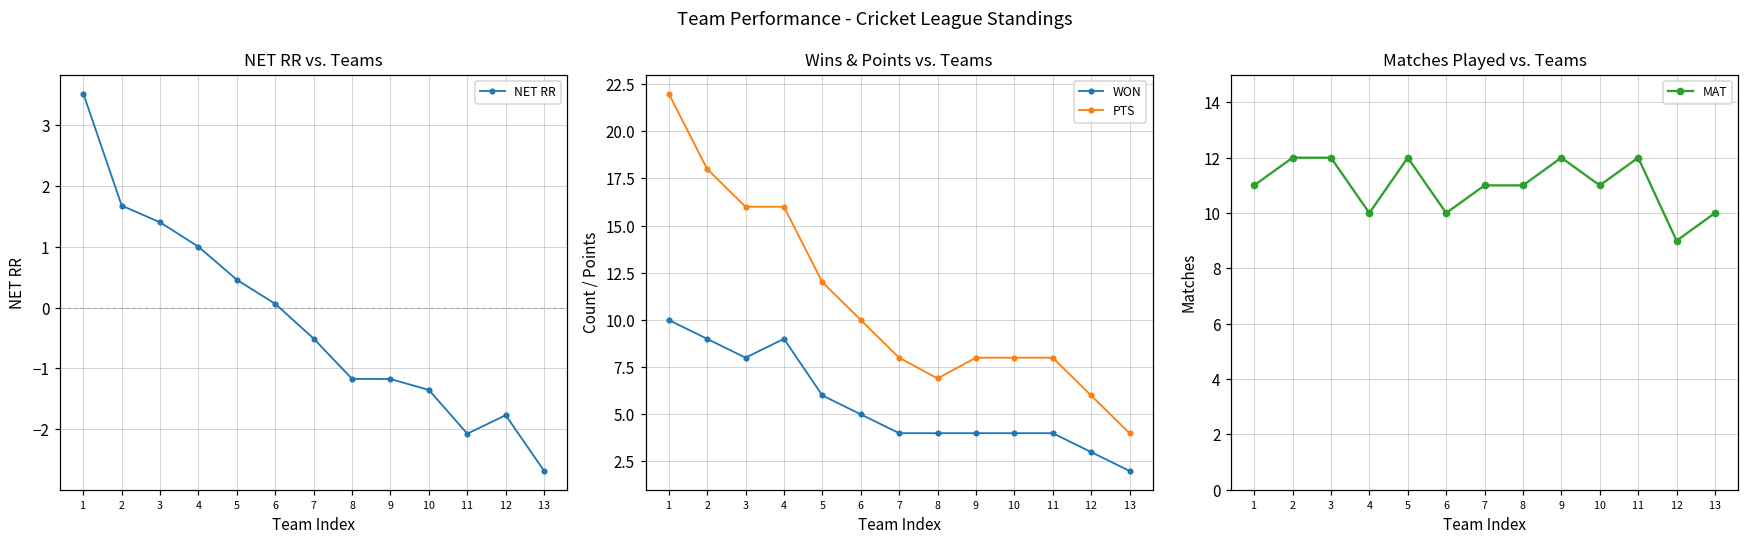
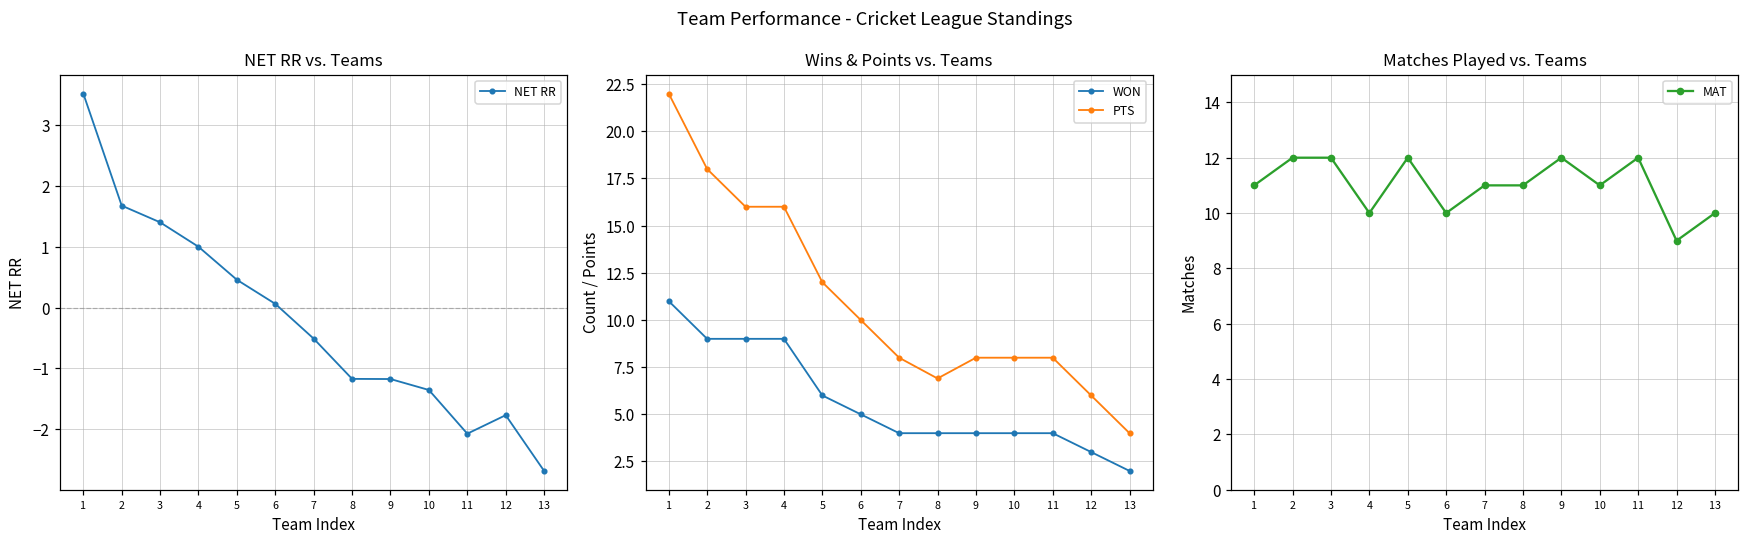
  {
    "NET RR vs. Teams": {
      "1": 3.5,
      "2": 1.7,
      "3": 1.4,
      "4": 1.0,
      "5": 0.5,
      "6": 0.1,
      "7": -0.5,
      "8": -1.2,
      "9": -1.2,
      "10": -1.4,
      "11": -2.1,
      "12": -1.8,
      "13": -2.7
    },
    "Wins & Points vs. Teams": {
      "WON": {
-       "1": 10,
+       "1": 11,
        "2": 9,
-       "3": 8,
+       "3": 9,
        "4": 9,
        "5": 6,
        "6": 5,
        "7": 4,
        "8": 4,
        "9": 4,
        "10": 4,
        "11": 4,
        "12": 3,
        "13": 2
      },
      "PTS": {
        "1": 22,
        "2": 18,
        "3": 16,
        "4": 16,
        "5": 12,
        "6": 10,
        "7": 8,
        "8": 7,
        "9": 8,
        "10": 8,
        "11": 8,
        "12": 6,
        "13": 4
      }
    },
    "Matches Played vs. Teams": {
      "1": 11.0,
      "2": 12.0,
      "3": 12.0,
      "4": 10.0,
      "5": 12.0,
      "6": 10.0,
      "7": 11.0,
      "8": 11.0,
      "9": 12.0,
      "10": 11.0,
      "11": 12.0,
      "12": 9.0,
      "13": 10.0
    }
  }
